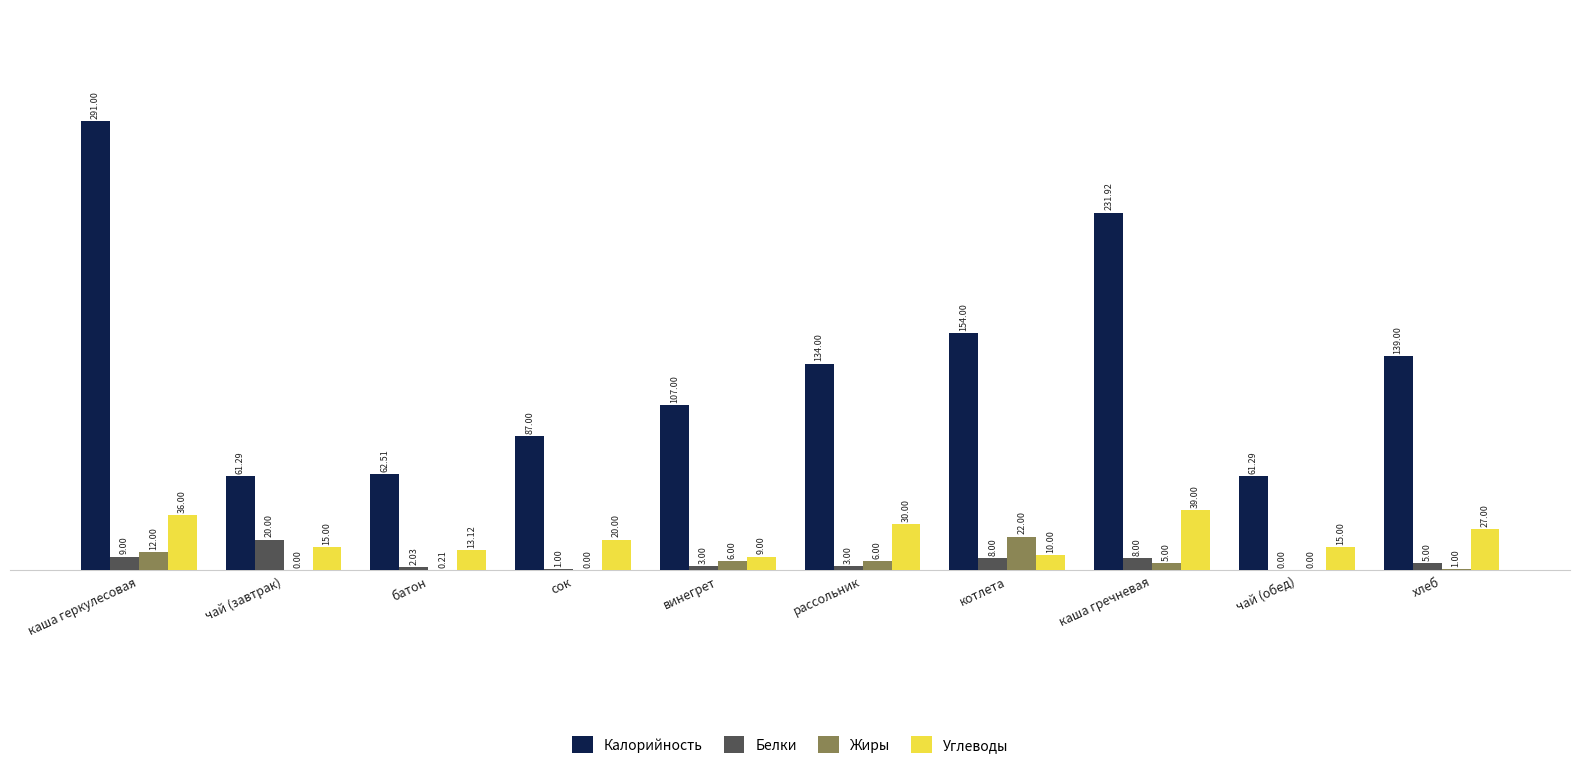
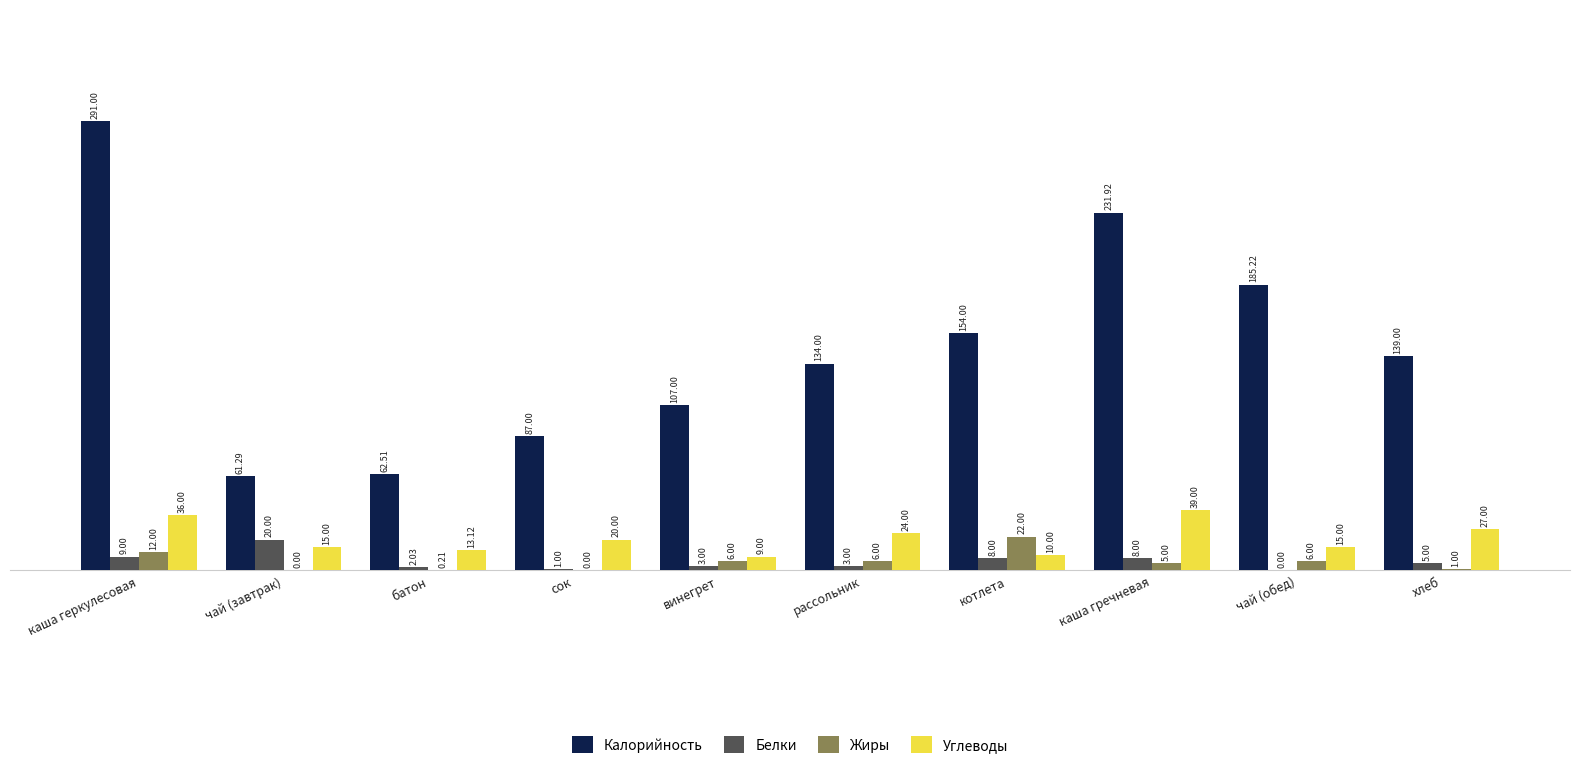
  {
    "Калорийность": {
      "каша геркулесовая": 291.00,
      "чай (завтрак)": 61.29,
      "батон": 62.51,
      "сок": 87.00,
      "винегрет": 107.00,
      "рассольник": 134.00,
      "котлета": 154.00,
      "каша гречневая": 231.92,
-     "чай (обед)": 61.29,
+     "чай (обед)": 185.22,
      "хлеб": 139.00
    },
    "Белки": {
      "каша геркулесовая": 9.00,
      "чай (завтрак)": 20.00,
      "батон": 2.03,
      "сок": 1.00,
      "винегрет": 3.00,
      "рассольник": 3.00,
      "котлета": 8.00,
      "каша гречневая": 8.00,
      "чай (обед)": 0.00,
      "хлеб": 5.00
    },
    "Жиры": {
      "каша геркулесовая": 12.00,
      "чай (завтрак)": 0.00,
      "батон": 0.21,
      "сок": 0.00,
      "винегрет": 6.00,
      "рассольник": 6.00,
      "котлета": 22.00,
      "каша гречневая": 5.00,
-     "чай (обед)": 0.00,
+     "чай (обед)": 6.00,
      "хлеб": 1.00
    },
    "Углеводы": {
      "каша геркулесовая": 36.00,
      "чай (завтрак)": 15.00,
      "батон": 13.12,
      "сок": 20.00,
      "винегрет": 9.00,
-     "рассольник": 30.00,
+     "рассольник": 24.00,
      "котлета": 10.00,
      "каша гречневая": 39.00,
      "чай (обед)": 15.00,
      "хлеб": 27.00
    }
  }
